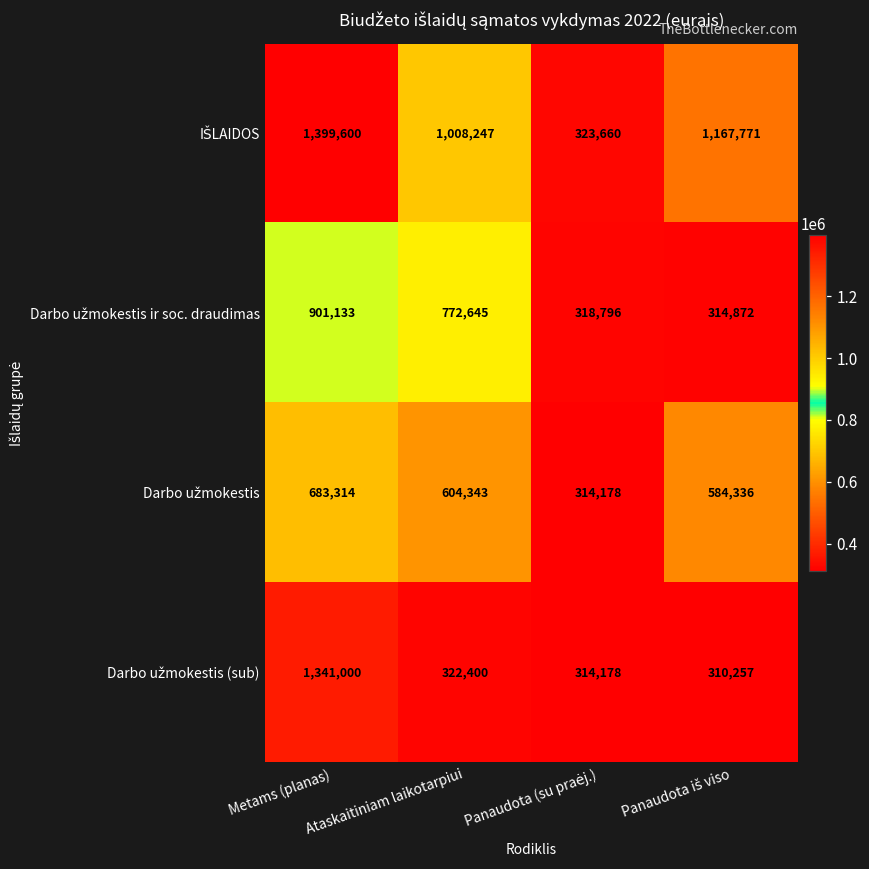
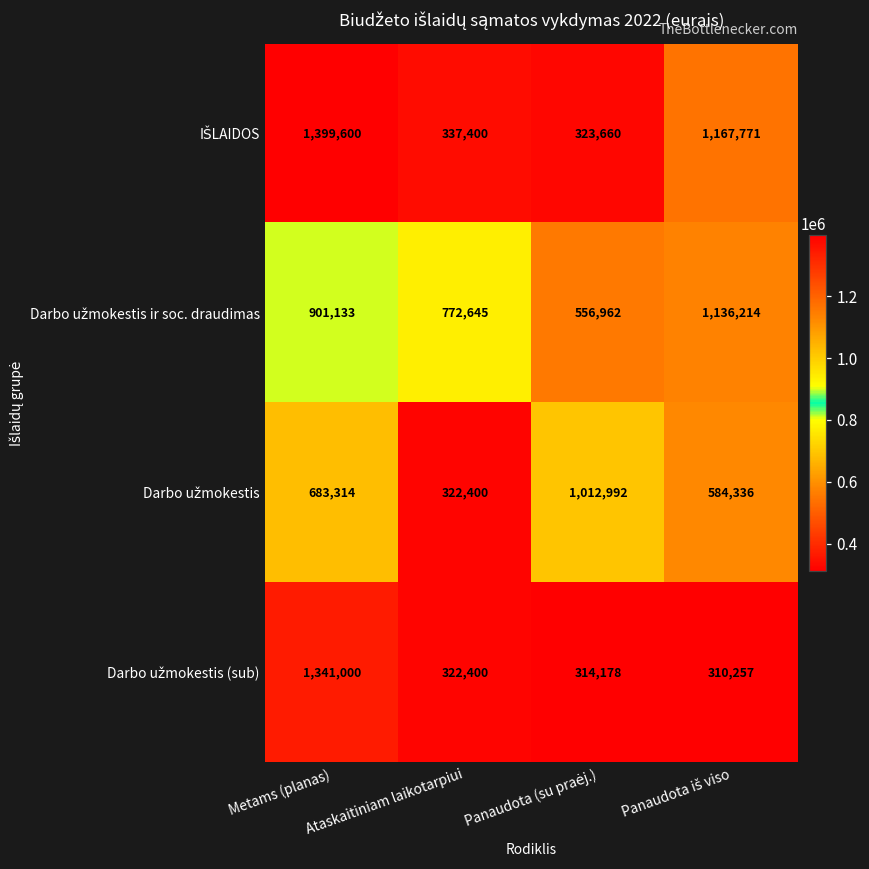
  {
    "IŠLAIDOS": {
      "Metams (planas)": "1,399,600",
-     "Ataskaitiniam laikotarpiui": "1,008,247",
+     "Ataskaitiniam laikotarpiui": "337,400",
      "Panaudota (su praėj.)": "323,660",
      "Panaudota iš viso": "1,167,771"
    },
    "Darbo užmokestis ir soc. draudimas": {
      "Metams (planas)": "901,133",
      "Ataskaitiniam laikotarpiui": "772,645",
-     "Panaudota (su praėj.)": "318,796",
-     "Panaudota iš viso": "314,872"
+     "Panaudota (su praėj.)": "556,962",
+     "Panaudota iš viso": "1,136,214"
    },
    "Darbo užmokestis": {
      "Metams (planas)": "683,314",
-     "Ataskaitiniam laikotarpiui": "604,343",
-     "Panaudota (su praėj.)": "314,178",
+     "Ataskaitiniam laikotarpiui": "322,400",
+     "Panaudota (su praėj.)": "1,012,992",
      "Panaudota iš viso": "584,336"
    },
    "Darbo užmokestis (sub)": {
      "Metams (planas)": "1,341,000",
      "Ataskaitiniam laikotarpiui": "322,400",
      "Panaudota (su praėj.)": "314,178",
      "Panaudota iš viso": "310,257"
    }
  }
